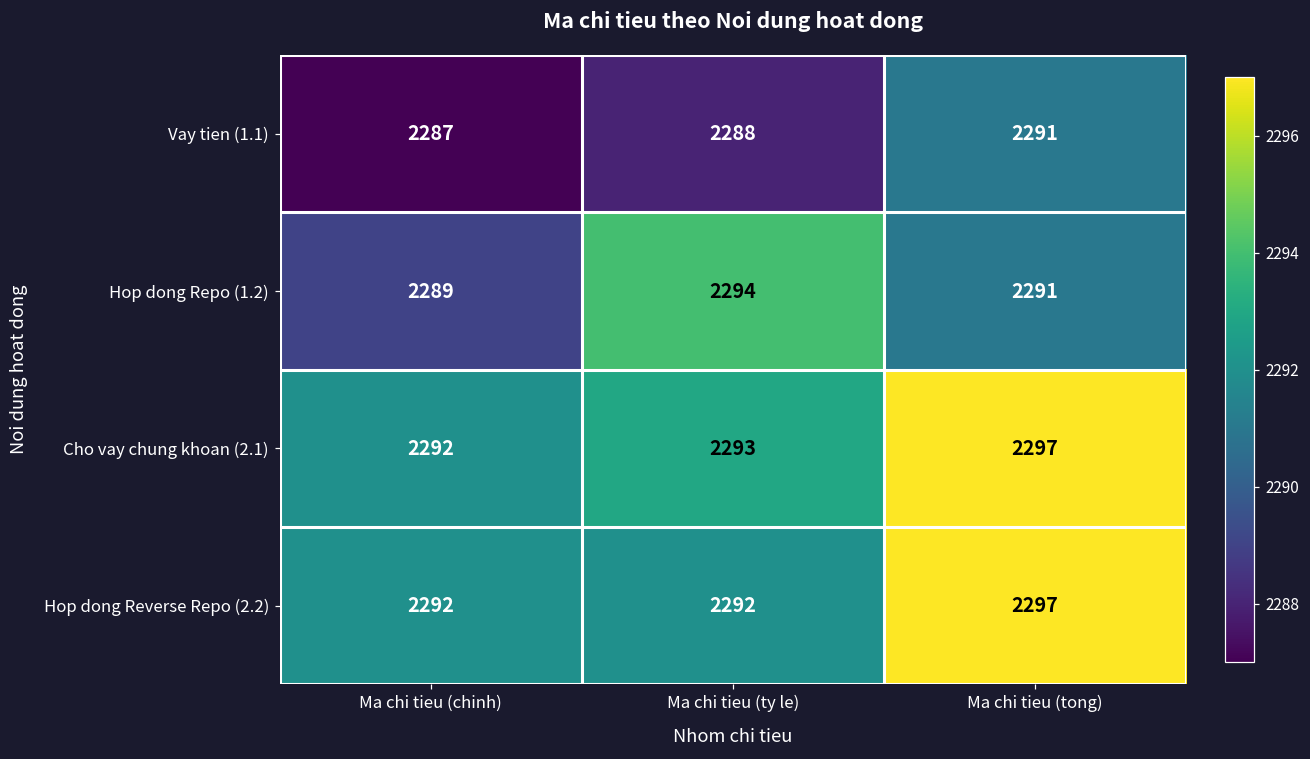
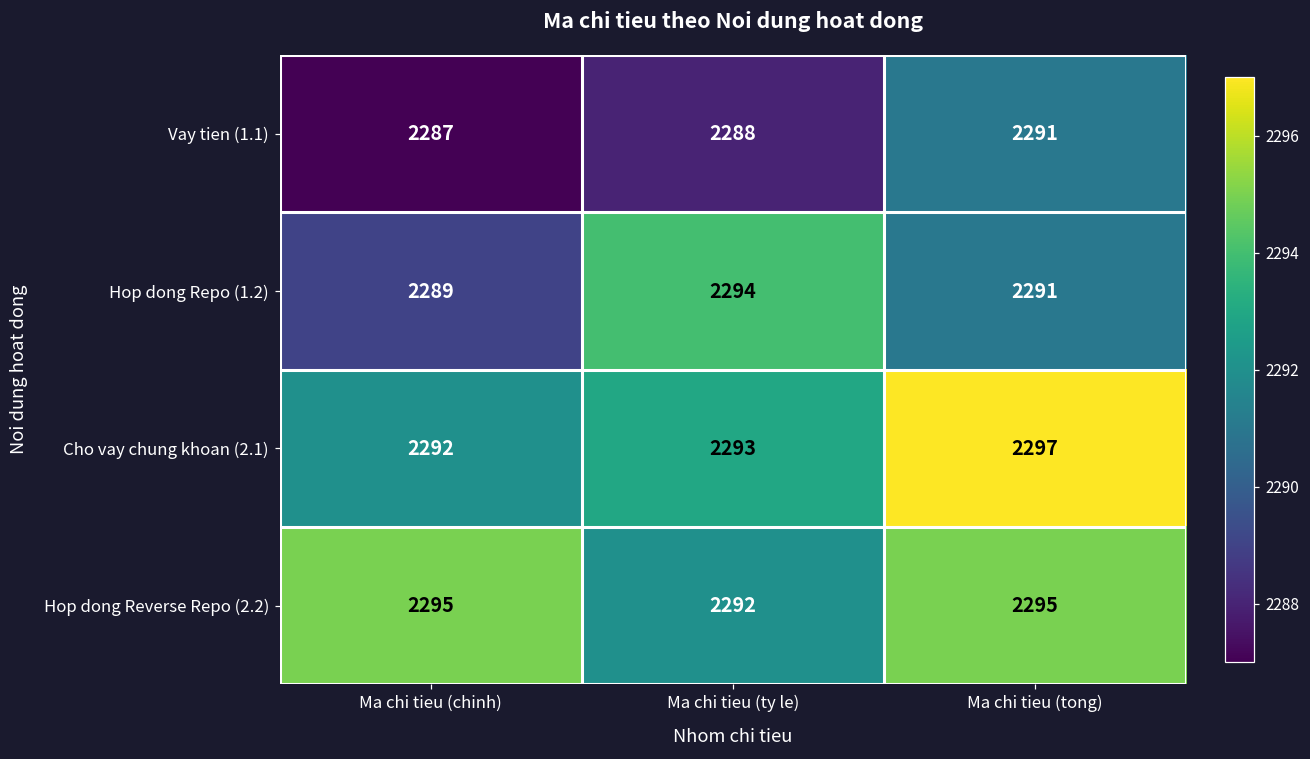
  {
    "Vay tien (1.1)": {
      "Ma chi tieu (chinh)": 2287,
      "Ma chi tieu (ty le)": 2288,
      "Ma chi tieu (tong)": 2291
    },
    "Hop dong Repo (1.2)": {
      "Ma chi tieu (chinh)": 2289,
      "Ma chi tieu (ty le)": 2294,
      "Ma chi tieu (tong)": 2291
    },
    "Cho vay chung khoan (2.1)": {
      "Ma chi tieu (chinh)": 2292,
      "Ma chi tieu (ty le)": 2293,
      "Ma chi tieu (tong)": 2297
    },
    "Hop dong Reverse Repo (2.2)": {
-     "Ma chi tieu (chinh)": 2292,
+     "Ma chi tieu (chinh)": 2295,
      "Ma chi tieu (ty le)": 2292,
-     "Ma chi tieu (tong)": 2297
+     "Ma chi tieu (tong)": 2295
    }
  }
